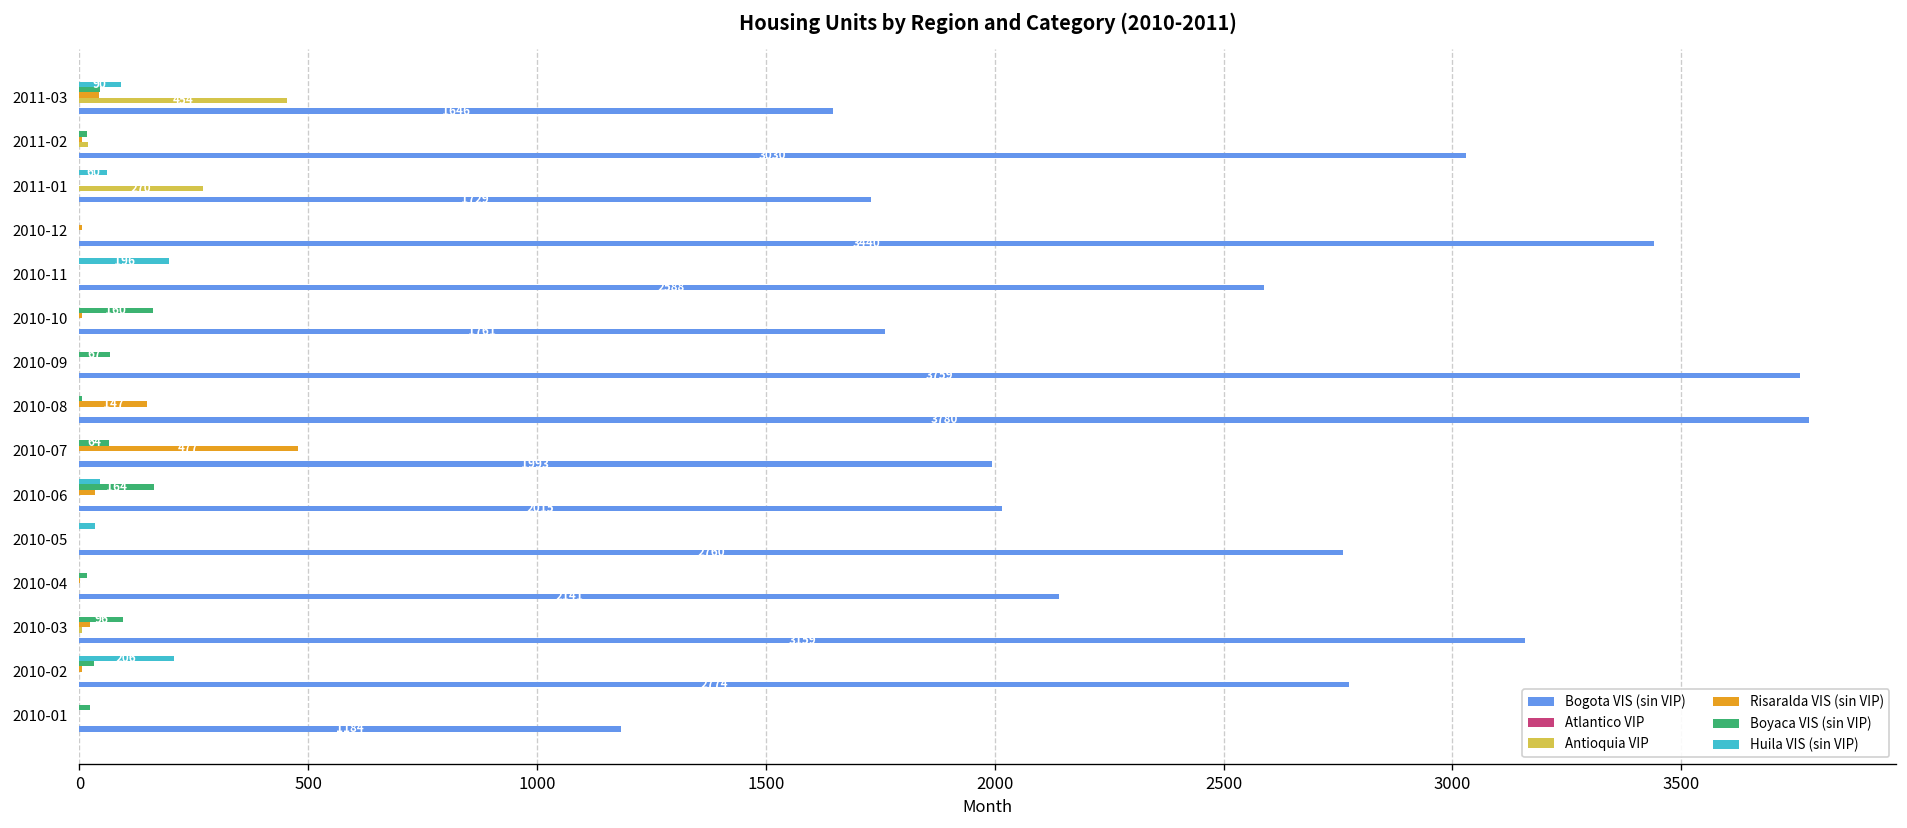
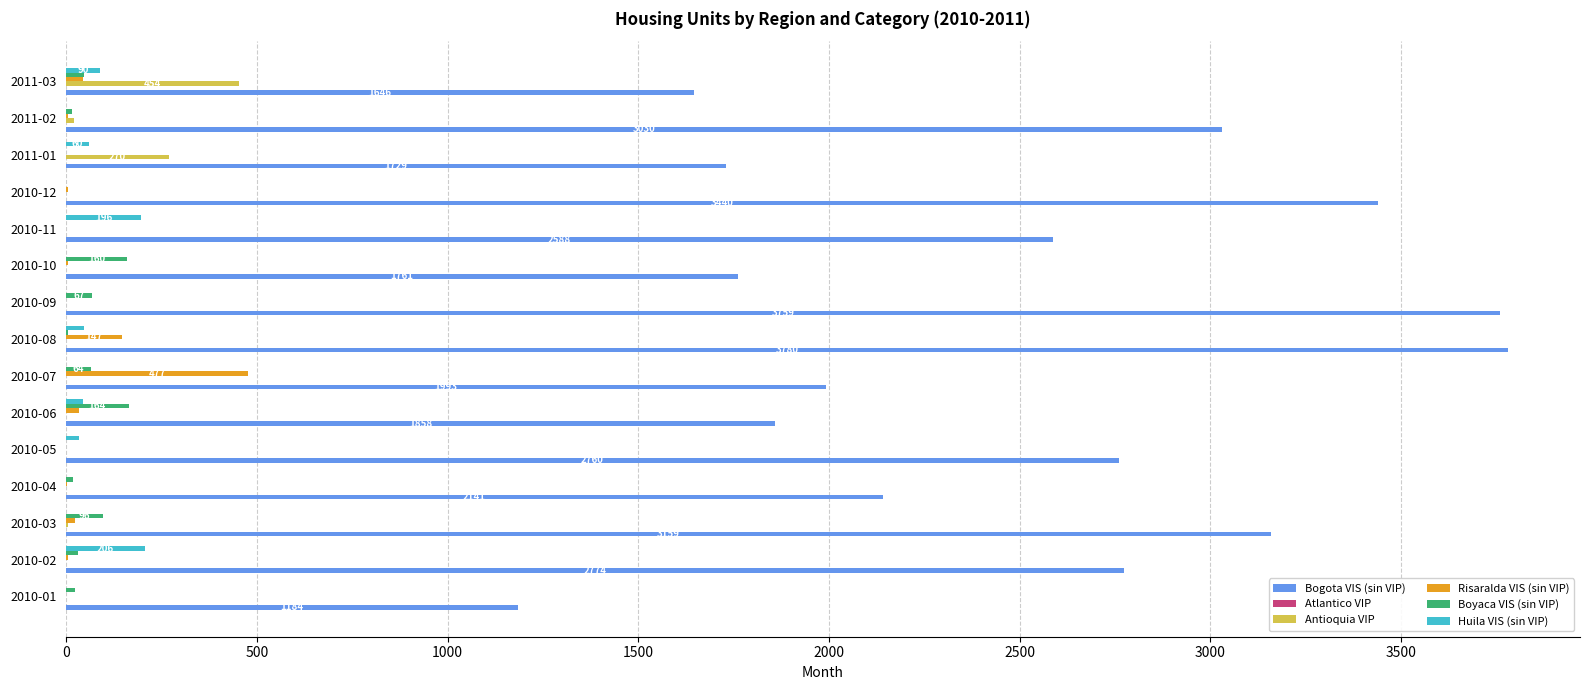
  {
    "Bogota VIS (sin VIP)": {
      "2011-03": 1650,
      "2011-02": 3030,
      "2011-01": 1730,
      "2010-12": 3440,
      "2010-11": 2590,
      "2010-10": 1760,
      "2010-09": 3760,
      "2010-08": 3780,
      "2010-07": 1990,
-     "2010-06": 2020,
+     "2010-06": 1860,
      "2010-05": 2760,
      "2010-04": 2140,
      "2010-03": 3160,
      "2010-02": 2770,
      "2010-01": 1180
    },
    "Atlantico VIP": {
      "2011-03": 0,
      "2011-02": 0,
      "2011-01": 0,
      "2010-12": 0,
      "2010-11": 0,
      "2010-10": 0,
      "2010-09": 0,
      "2010-08": 0,
      "2010-07": 0,
      "2010-06": 0,
      "2010-05": 0,
      "2010-04": 0,
      "2010-03": 0,
      "2010-02": 0,
      "2010-01": 0
    },
    "Boyaca VIS (sin VIP)": {
      "2010-07": 64
    },
    "Huila VIS (sin VIP)": {
      "2011-02": 0,
      "2011-01": 60,
      "2010-12": 0,
      "2010-11": 200,
      "2010-10": 0,
      "2010-09": 0,
-     "2010-08": 0,
+     "2010-08": 50,
      "2010-07": 0,
      "2010-06": 50,
      "2010-05": 40,
      "2010-04": 0,
      "2010-03": 0,
      "2010-02": 210,
      "2010-01": 0
    }
  }
